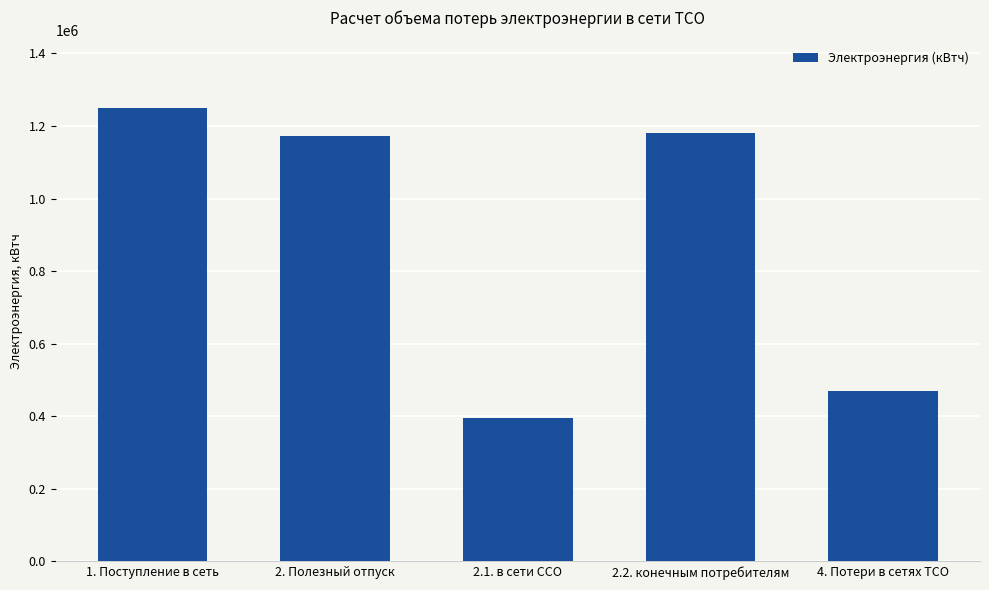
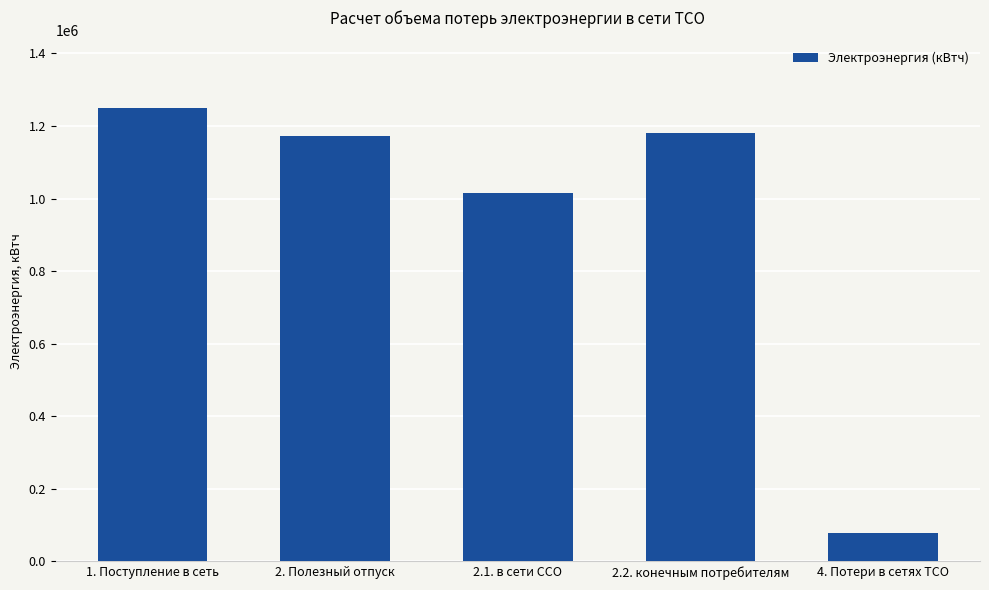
  {
    "1. Поступление в сеть": 1250000,
    "2. Полезный отпуск": 1170000,
-   "2.1. в сети ССО": 390000,
+   "2.1. в сети ССО": 1010000,
    "2.2. конечным потребителям": 1180000,
-   "4. Потери в сетях ТСО": 470000
+   "4. Потери в сетях ТСО": 80000
  }
